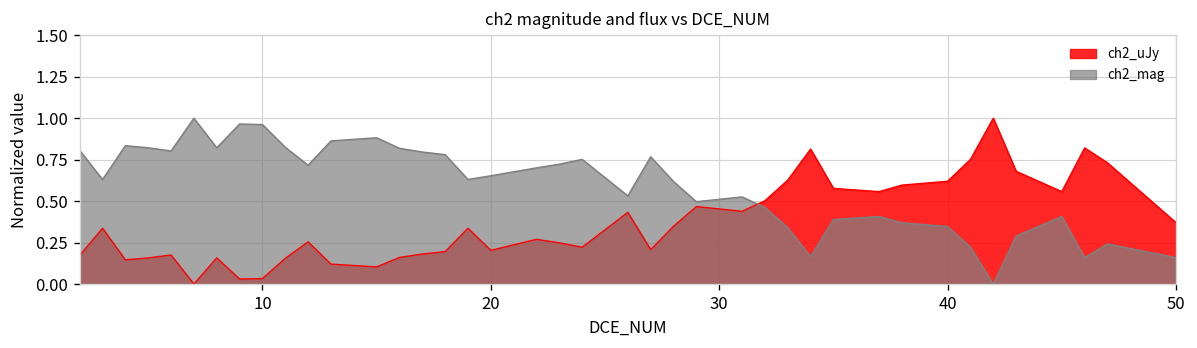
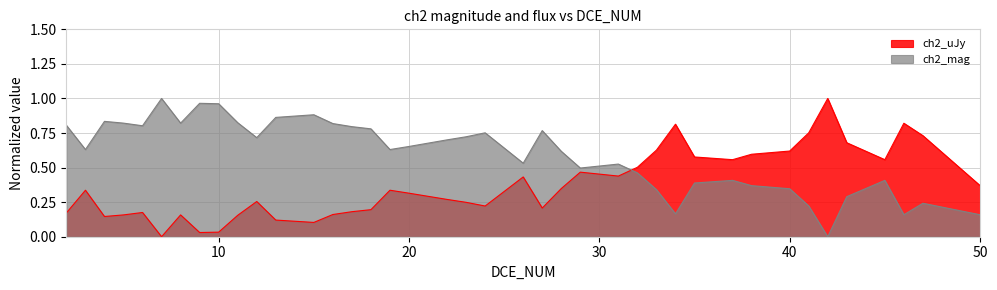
  {
    "ch2_uJy": {
      "10": 0.03,
-     "20": 0.20,
+     "20": 0.31,
      "40": 0.62,
      "50": 0.37
    },
    "ch2_mag": {
      "10": 0.96,
      "20": 0.65,
      "40": 0.35,
      "50": 0.16
    }
  }
